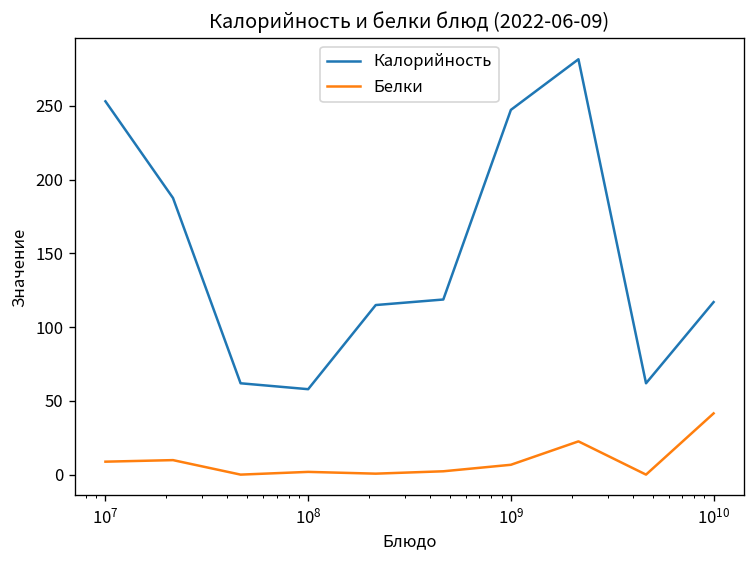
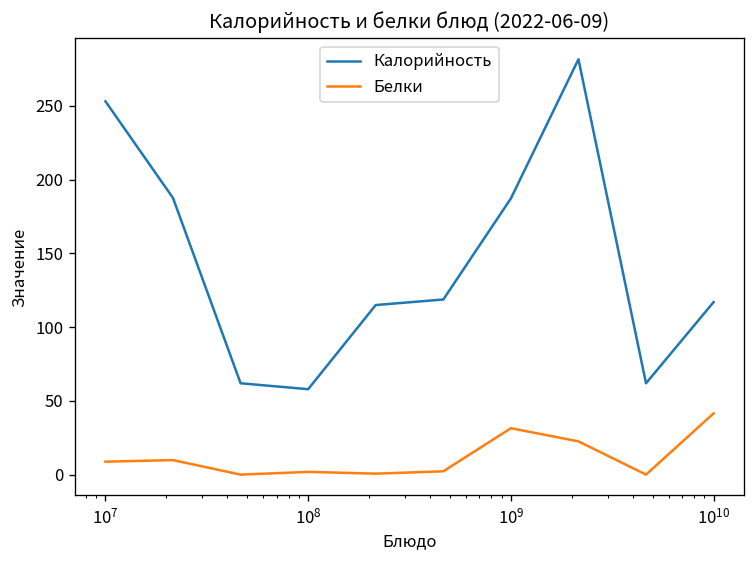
  {
    "Калорийность": {
      "10^7": 253,
      "10^8": 58,
-     "10^9": 247,
+     "10^9": 187,
      "10^10": 117
    },
    "Белки": {
      "10^7": 9,
      "10^8": 2,
-     "10^9": 7,
+     "10^9": 32,
      "10^10": 42
    }
  }
